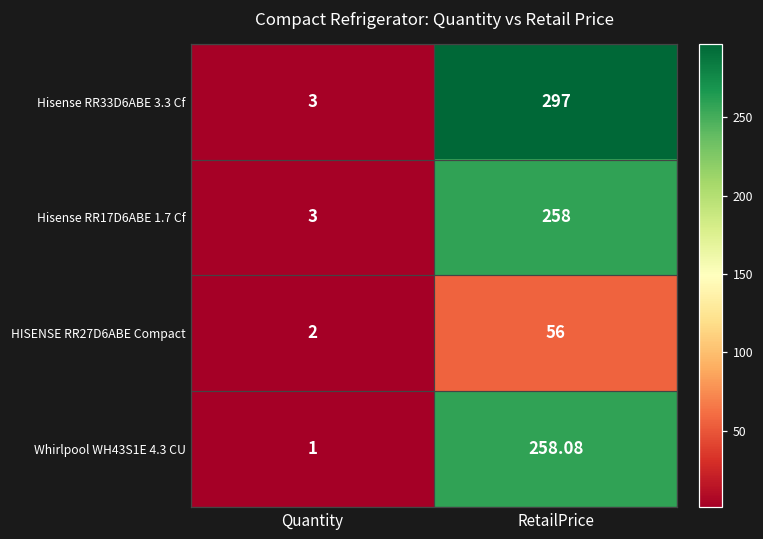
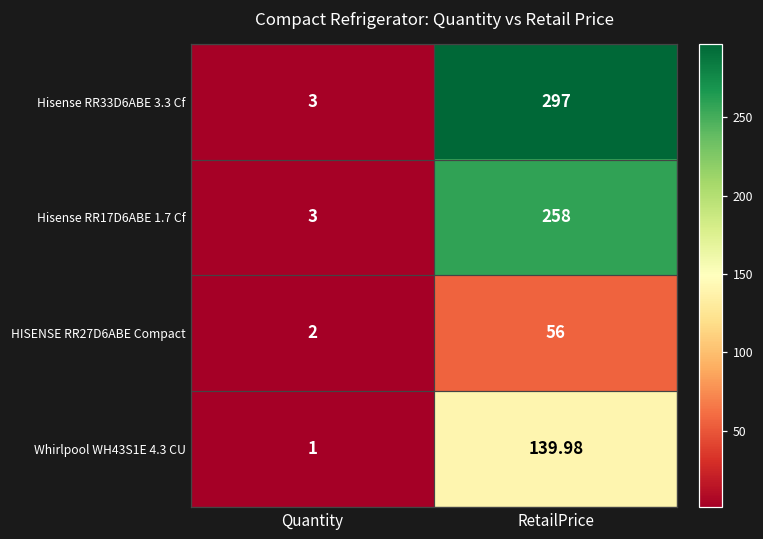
  {
    "Hisense RR33D6ABE 3.3 Cf": {
      "Quantity": 3,
      "RetailPrice": 297
    },
    "Hisense RR17D6ABE 1.7 Cf": {
      "Quantity": 3,
      "RetailPrice": 258
    },
    "HISENSE RR27D6ABE Compact": {
      "Quantity": 2,
      "RetailPrice": 56
    },
    "Whirlpool WH43S1E 4.3 CU": {
      "Quantity": 1,
-     "RetailPrice": 258.08
+     "RetailPrice": 139.98
    }
  }
